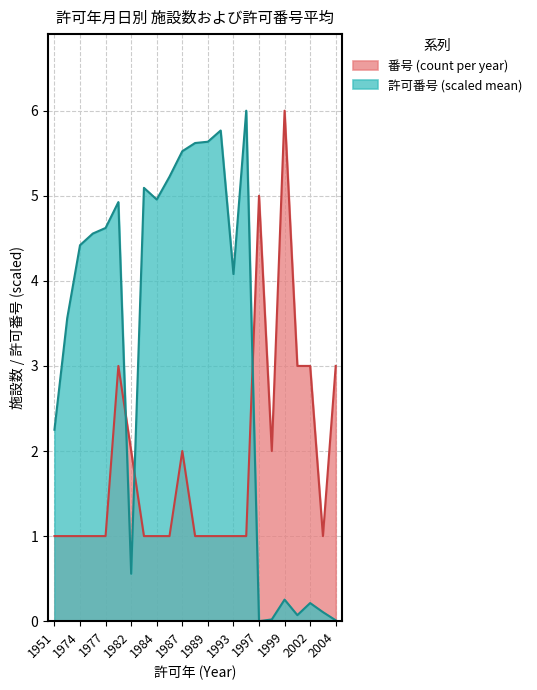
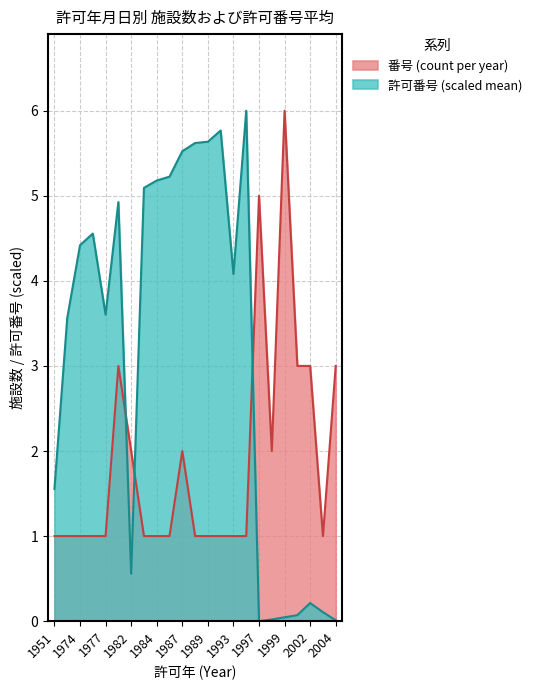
  {
    "番号 (count per year)": {
      "1951": 1.0,
      "1974": 1.0,
      "1977": 1.0,
      "1982": 2.0,
      "1984": 1.0,
      "1987": 2.0,
      "1989": 1.0,
      "1993": 1.0,
      "1997": 5.0,
      "1999": 6.0,
      "2002": 3.0,
      "2004": 3.0
    },
    "許可番号 (scaled mean)": {
-     "1951": 2.3,
+     "1951": 1.6,
      "1974": 4.4,
-     "1977": 4.6,
+     "1977": 3.6,
      "1982": 0.6,
-     "1984": 5.0,
+     "1984": 5.2,
      "1987": 5.5,
      "1989": 5.6,
      "1993": 4.1,
      "1997": 0.0,
-     "1999": 0.3,
+     "1999": 0.0,
      "2002": 0.2,
      "2004": 0.0
    }
  }
